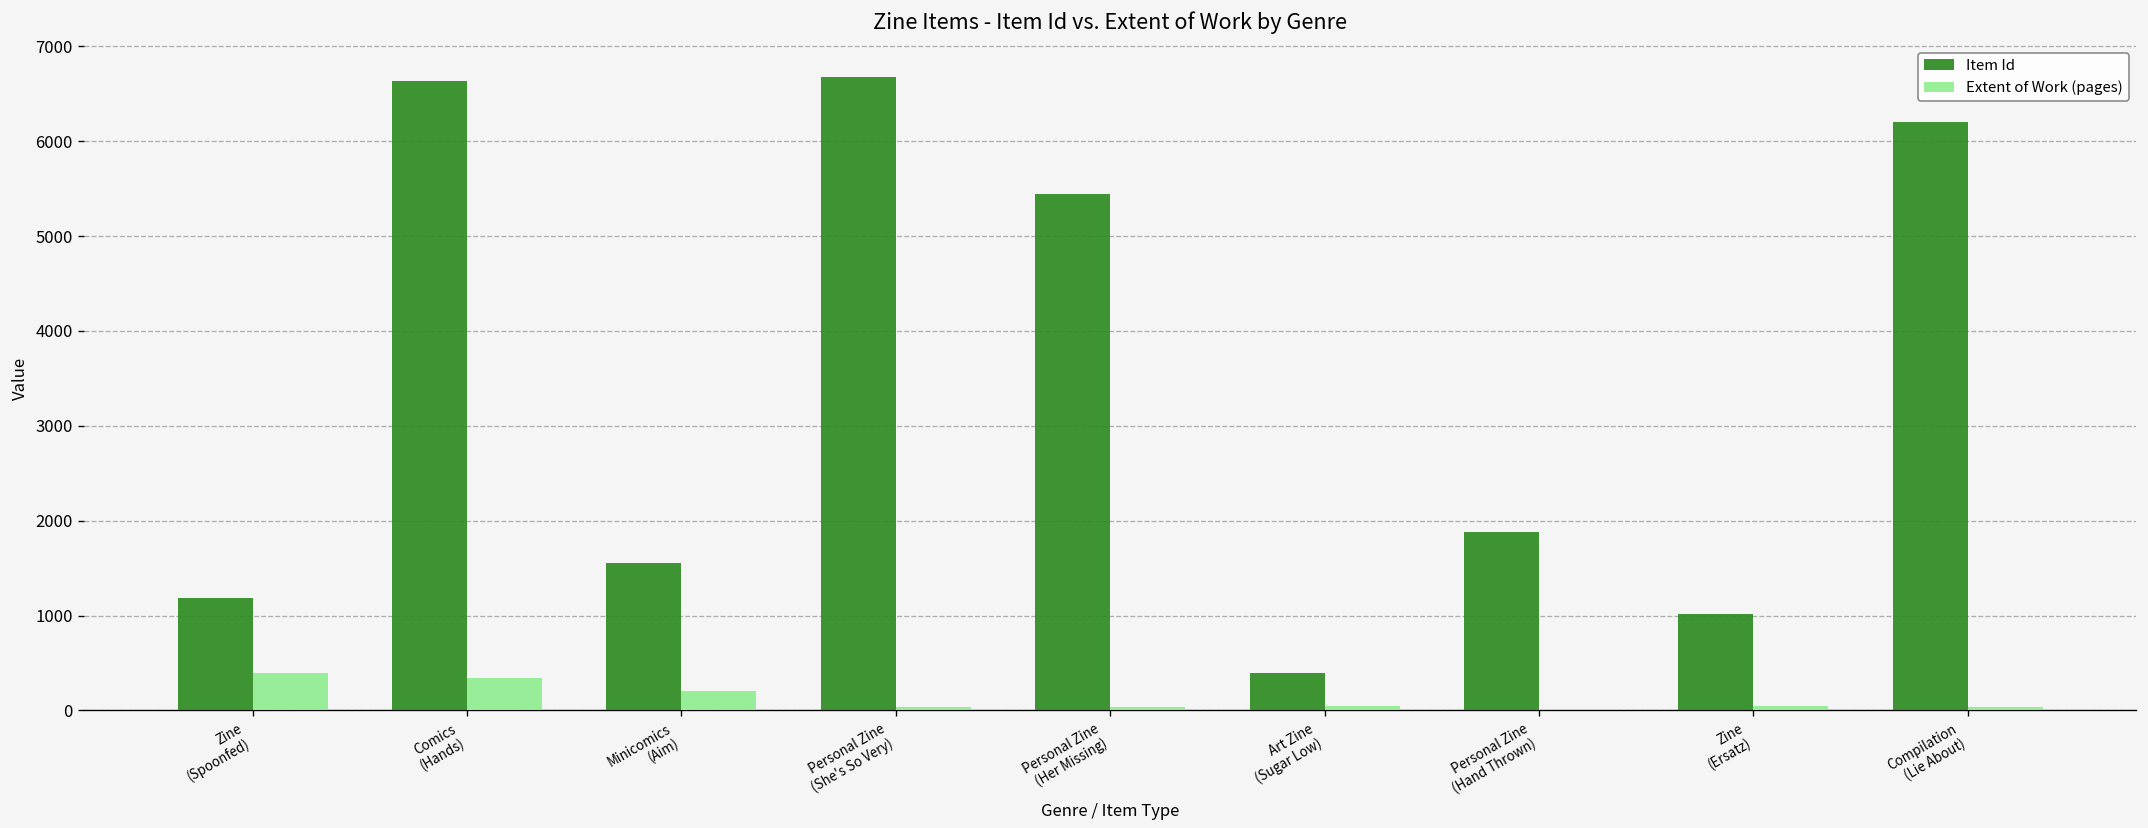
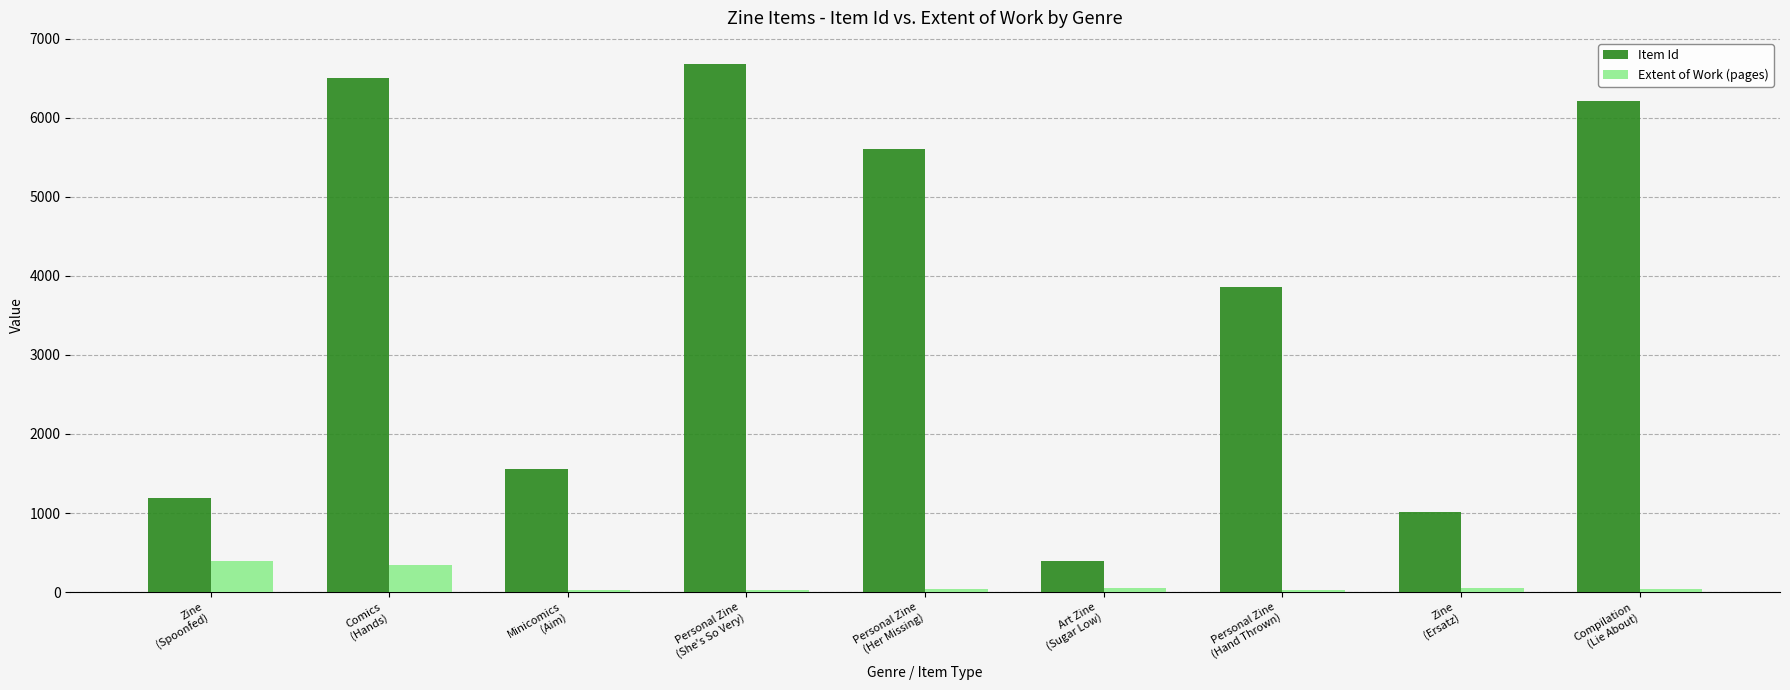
  {
    "Item Id": {
      "Zine (Spoonfed)": 1200,
-     "Comics (Hands)": 6600,
+     "Comics (Hands)": 6500,
      "Minicomics (Aim)": 1600,
      "Personal Zine (She's So Very)": 6700,
-     "Personal Zine (Her Missing)": 5400,
+     "Personal Zine (Her Missing)": 5600,
      "Art Zine (Sugar Low)": 400,
-     "Personal Zine (Hand Thrown)": 1900,
+     "Personal Zine (Hand Thrown)": 3900,
      "Zine (Ersatz)": 1000,
      "Compilation (Lie About)": 6200
    },
    "Extent of Work (pages)": {
      "Zine (Spoonfed)": 400,
      "Comics (Hands)": 300,
-     "Minicomics (Aim)": 200,
+     "Minicomics (Aim)": 0,
      "Personal Zine (She's So Very)": 0,
      "Personal Zine (Her Missing)": 0,
      "Art Zine (Sugar Low)": 0,
      "Zine (Ersatz)": 100,
      "Compilation (Lie About)": 0
    }
  }
